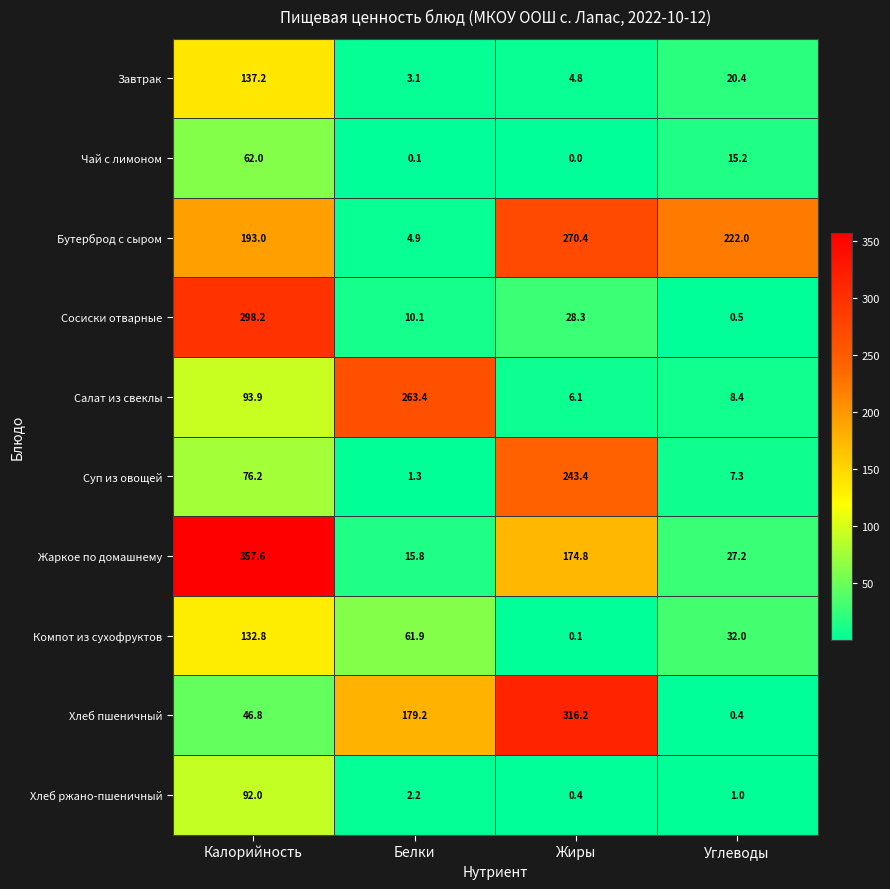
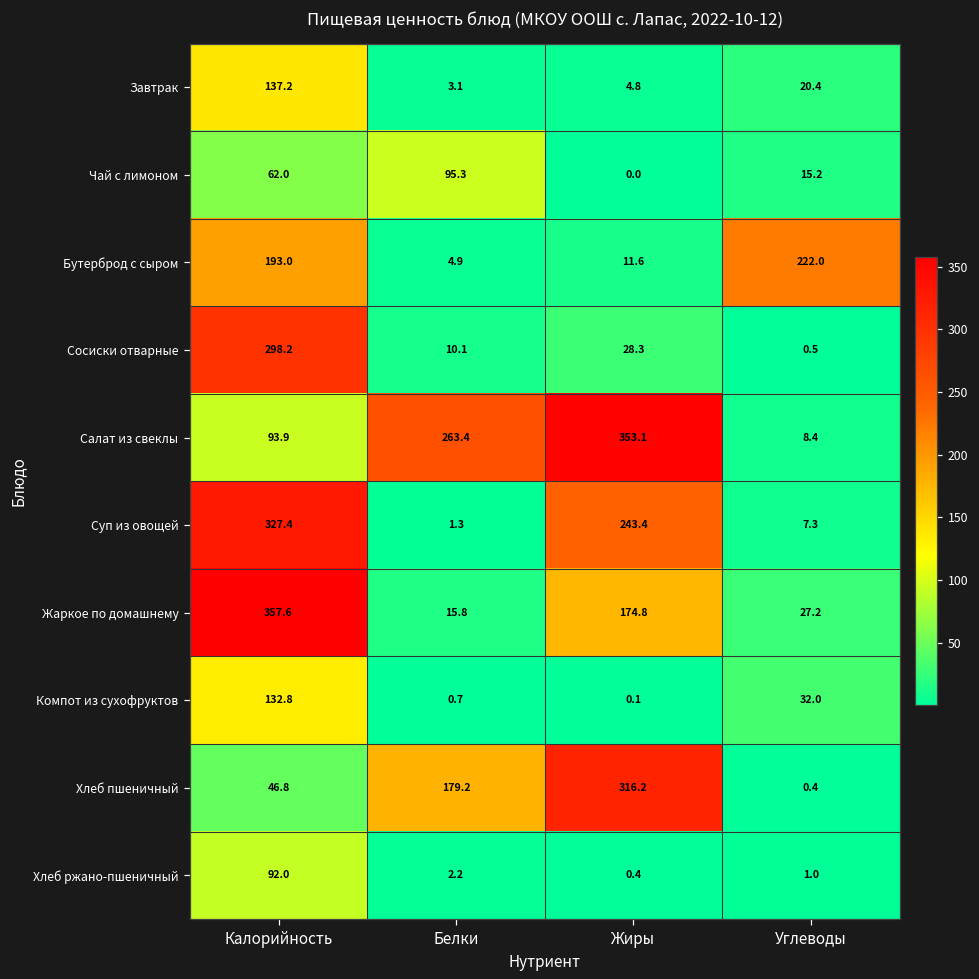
  {
    "Завтрак": {
      "Калорийность": 137.2,
      "Белки": 3.1,
      "Жиры": 4.8,
      "Углеводы": 20.4
    },
    "Чай с лимоном": {
      "Калорийность": 62.0,
-     "Белки": 0.1,
+     "Белки": 95.3,
      "Жиры": 0.0,
      "Углеводы": 15.2
    },
    "Бутерброд с сыром": {
      "Калорийность": 193.0,
      "Белки": 4.9,
-     "Жиры": 270.4,
+     "Жиры": 11.6,
      "Углеводы": 222.0
    },
    "Сосиски отварные": {
      "Калорийность": 298.2,
      "Белки": 10.1,
      "Жиры": 28.3,
      "Углеводы": 0.5
    },
    "Салат из свеклы": {
      "Калорийность": 93.9,
      "Белки": 263.4,
-     "Жиры": 6.1,
+     "Жиры": 353.1,
      "Углеводы": 8.4
    },
    "Суп из овощей": {
-     "Калорийность": 76.2,
+     "Калорийность": 327.4,
      "Белки": 1.3,
      "Жиры": 243.4,
      "Углеводы": 7.3
    },
    "Жаркое по домашнему": {
      "Калорийность": 357.6,
      "Белки": 15.8,
      "Жиры": 174.8,
      "Углеводы": 27.2
    },
    "Компот из сухофруктов": {
      "Калорийность": 132.8,
-     "Белки": 61.9,
+     "Белки": 0.7,
      "Жиры": 0.1,
      "Углеводы": 32.0
    },
    "Хлеб пшеничный": {
      "Калорийность": 46.8,
      "Белки": 179.2,
      "Жиры": 316.2,
      "Углеводы": 0.4
    },
    "Хлеб ржано-пшеничный": {
      "Калорийность": 92.0,
      "Белки": 2.2,
      "Жиры": 0.4,
      "Углеводы": 1.0
    }
  }
